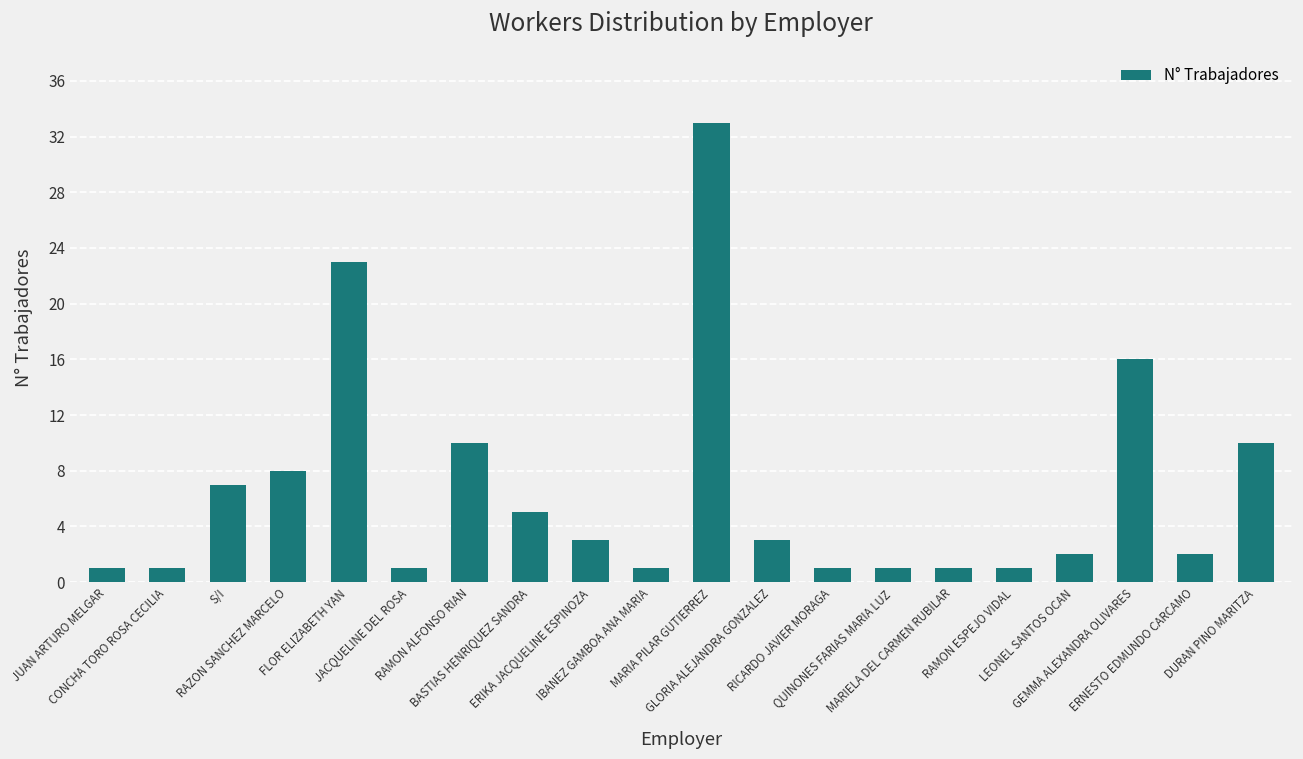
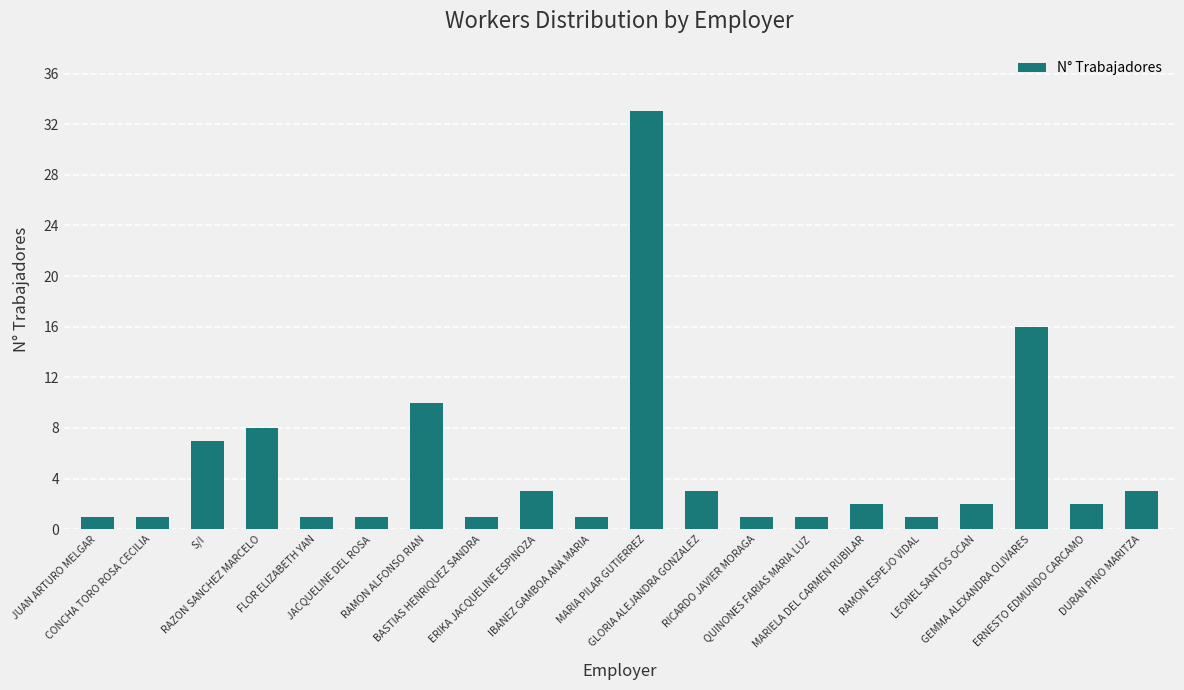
  {
    "JUAN ARTURO MELGAR": 1,
    "CONCHA TORO ROSA CECILIA": 1,
    "S/I": 7,
    "RAZON SANCHEZ MARCELO": 8,
-   "FLOR ELIZABETH YAN": 23,
+   "FLOR ELIZABETH YAN": 1,
    "JACQUELINE DEL ROSA": 1,
    "RAMON ALFONSO RIAN": 10,
-   "BASTIAS HENRIQUEZ SANDRA": 5,
+   "BASTIAS HENRIQUEZ SANDRA": 1,
    "ERIKA JACQUELINE ESPINOZA": 3,
    "IBANEZ GAMBOA ANA MARIA": 1,
    "MARIA PILAR GUTIERREZ": 33,
    "GLORIA ALEJANDRA GONZALEZ": 3,
    "RICARDO JAVIER MORAGA": 1,
    "QUINONES FARIAS MARIA LUZ": 1,
-   "MARIELA DEL CARMEN RUBILAR": 1,
+   "MARIELA DEL CARMEN RUBILAR": 2,
    "RAMON ESPEJO VIDAL": 1,
    "LEONEL SANTOS OCAN": 2,
    "GEMMA ALEXANDRA OLIVARES": 16,
    "ERNESTO EDMUNDO CARCAMO": 2,
-   "DURAN PINO MARITZA": 10
+   "DURAN PINO MARITZA": 3
  }
